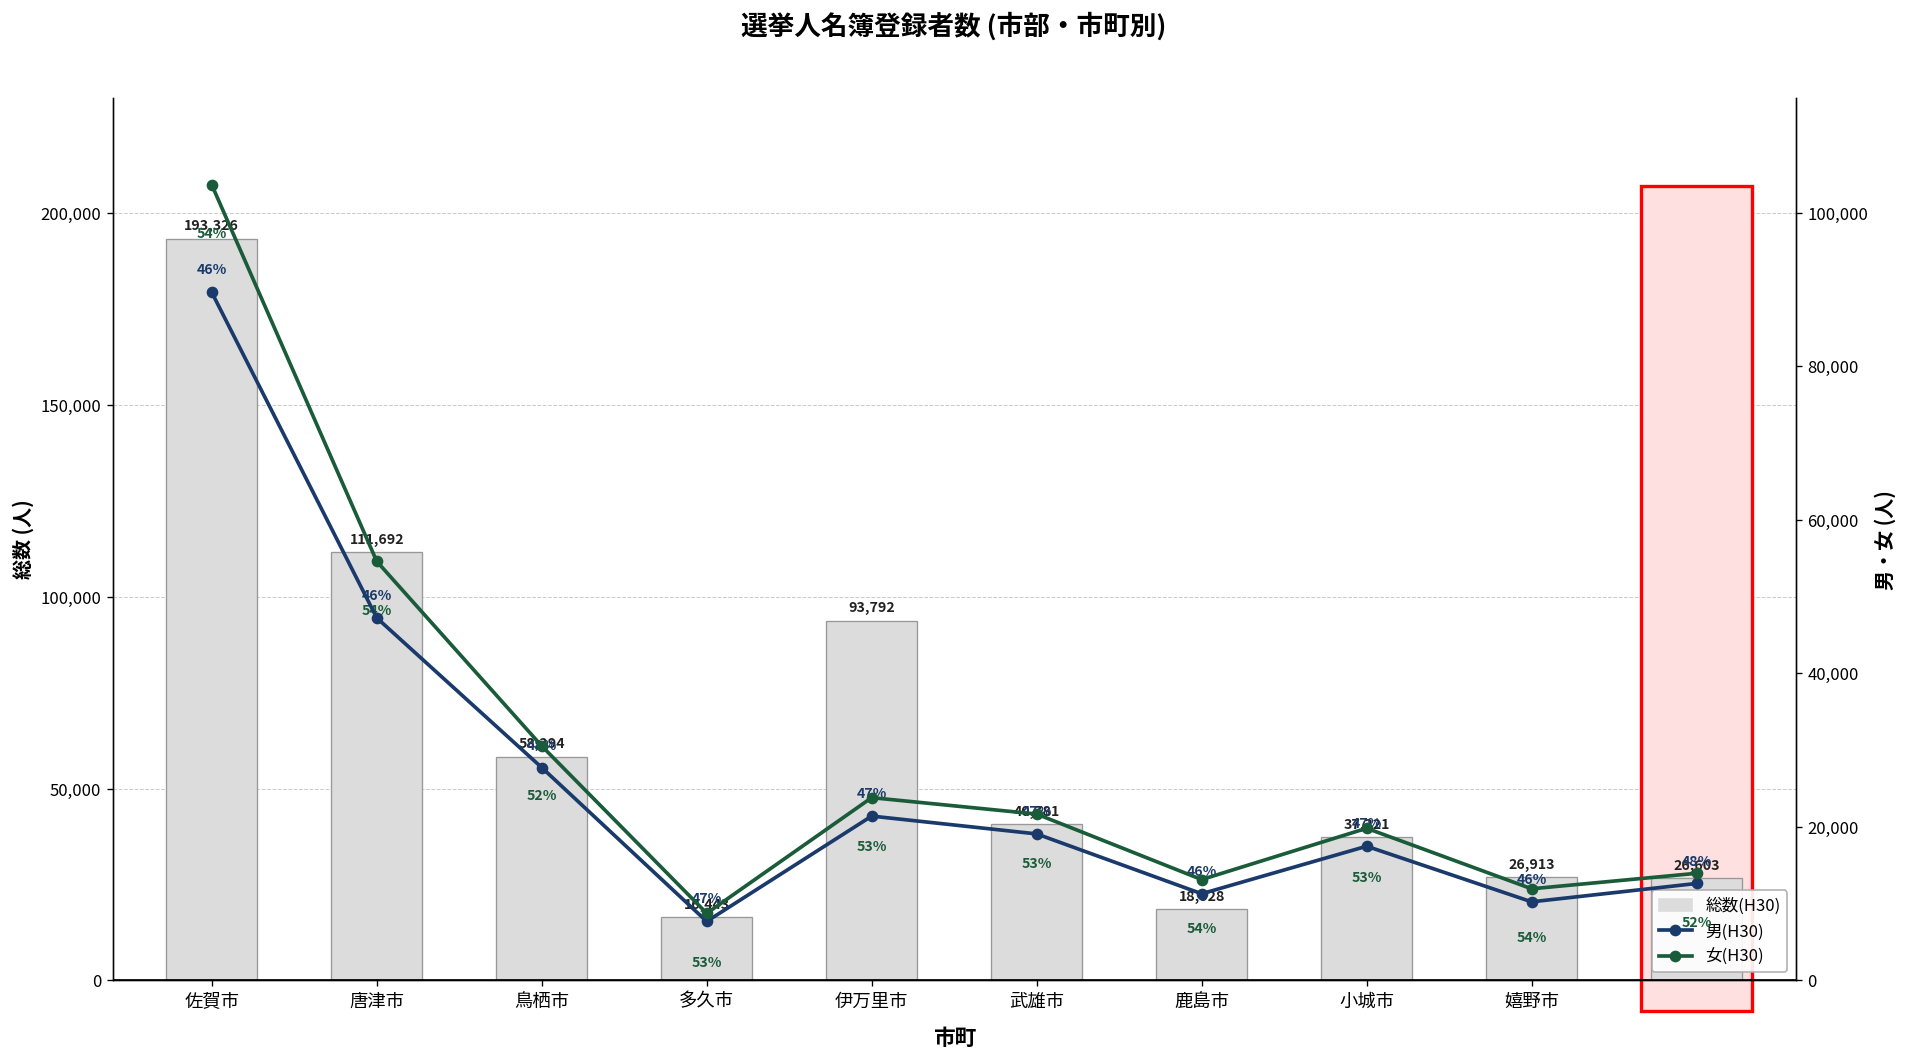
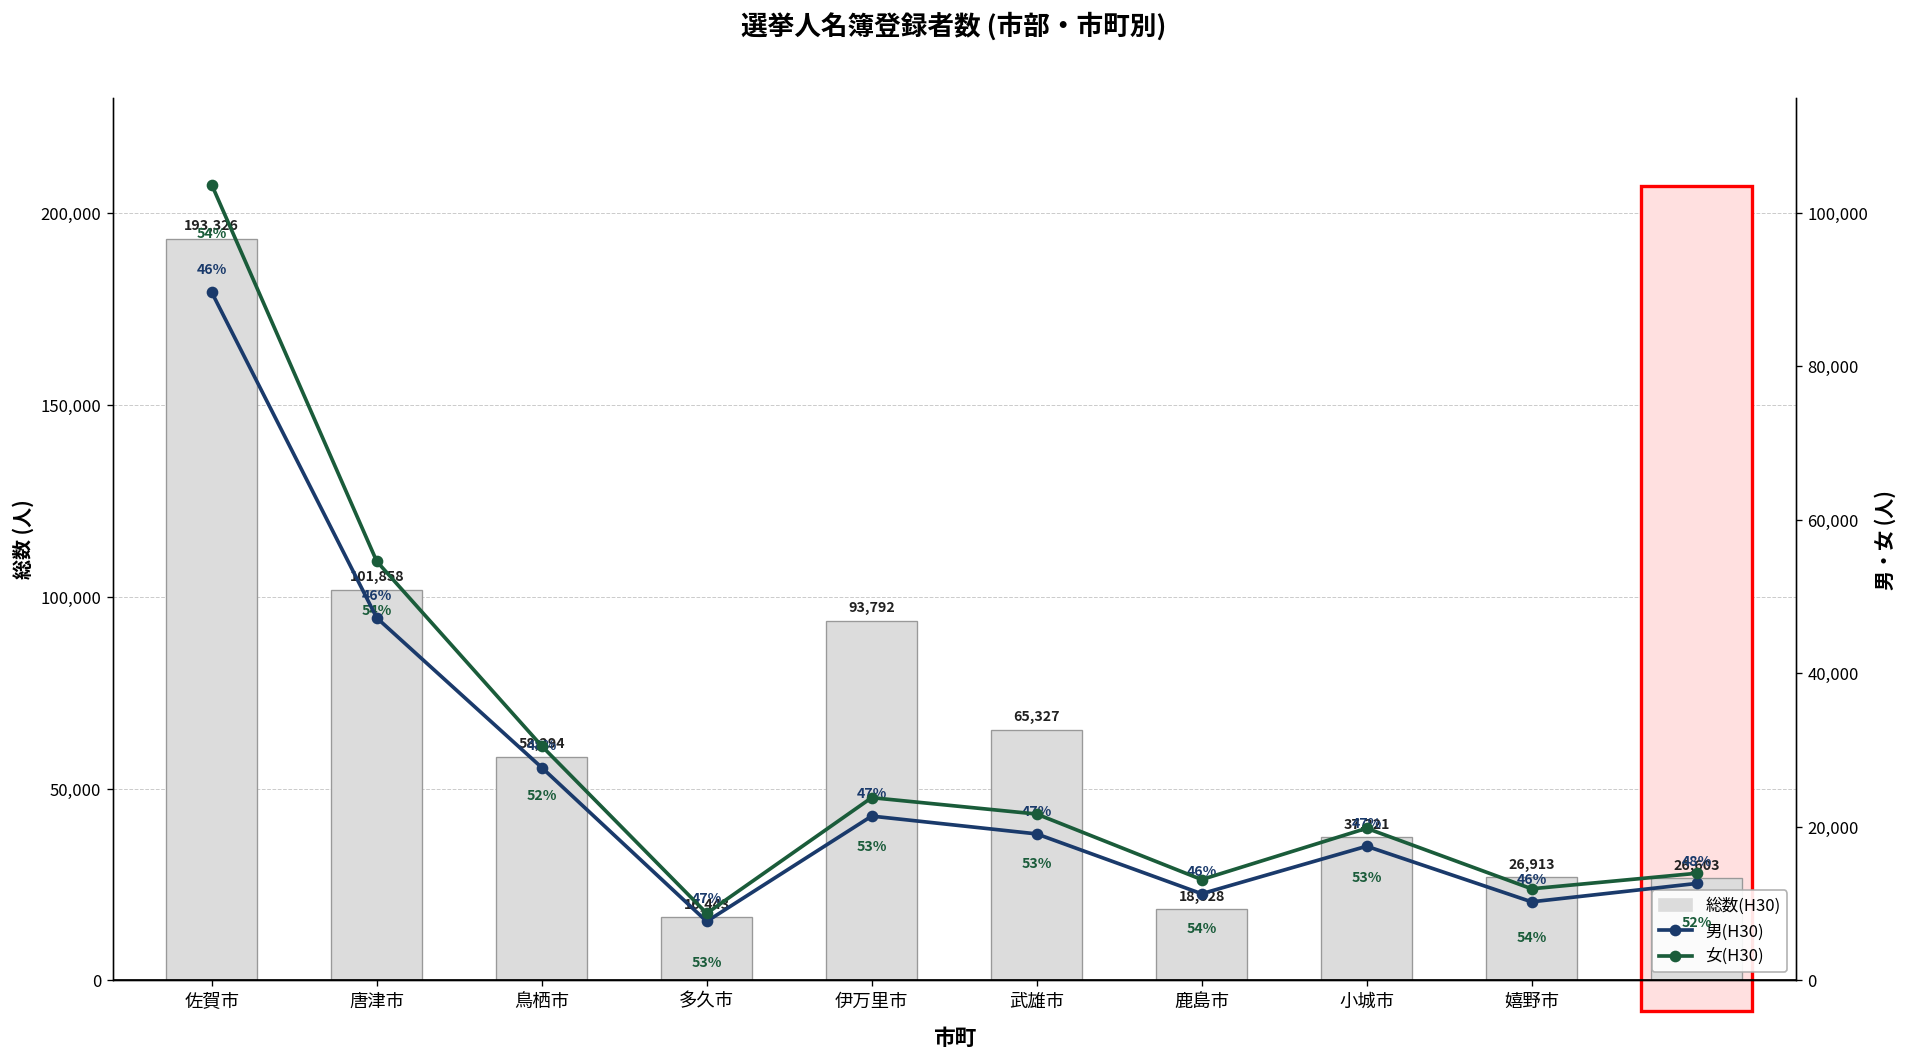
  {
    "総数(H30)": {
-     "唐津市": "111,692",
+     "唐津市": "101,858",
      "伊万里市": "93,792",
-     "武雄市": "40,781",
+     "武雄市": "65,327",
      "嬉野市": "26,913"
    }
  }
